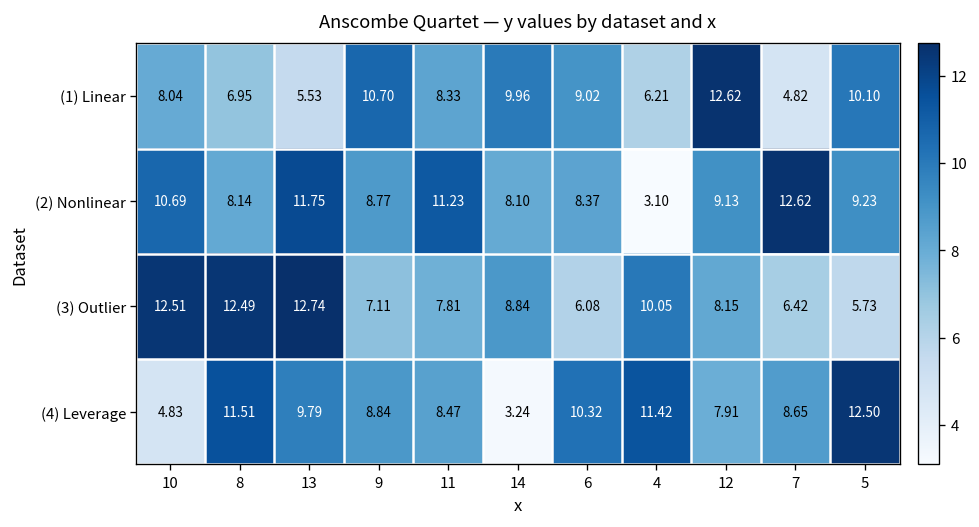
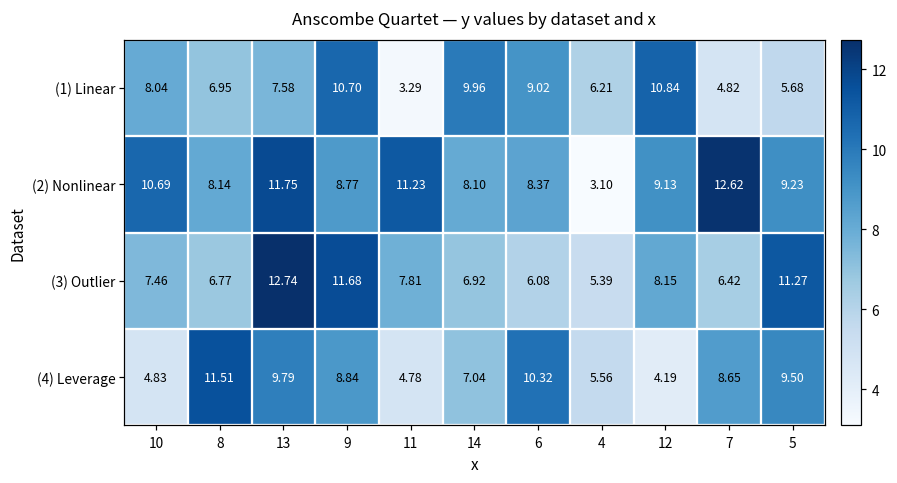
  {
    "(1) Linear": {
      "10": 8.04,
      "8": 6.95,
-     "13": 5.53,
+     "13": 7.58,
      "9": 10.70,
-     "11": 8.33,
+     "11": 3.29,
      "14": 9.96,
      "6": 9.02,
      "4": 6.21,
-     "12": 12.62,
+     "12": 10.84,
      "7": 4.82,
-     "5": 10.10
+     "5": 5.68
    },
    "(2) Nonlinear": {
      "10": 10.69,
      "8": 8.14,
      "13": 11.75,
      "9": 8.77,
      "11": 11.23,
      "14": 8.10,
      "6": 8.37,
      "4": 3.10,
      "12": 9.13,
      "7": 12.62,
      "5": 9.23
    },
    "(3) Outlier": {
-     "10": 12.51,
-     "8": 12.49,
+     "10": 7.46,
+     "8": 6.77,
      "13": 12.74,
-     "9": 7.11,
+     "9": 11.68,
      "11": 7.81,
-     "14": 8.84,
+     "14": 6.92,
      "6": 6.08,
-     "4": 10.05,
+     "4": 5.39,
      "12": 8.15,
      "7": 6.42,
-     "5": 5.73
+     "5": 11.27
    },
    "(4) Leverage": {
      "10": 4.83,
      "8": 11.51,
      "13": 9.79,
      "9": 8.84,
-     "11": 8.47,
-     "14": 3.24,
+     "11": 4.78,
+     "14": 7.04,
      "6": 10.32,
-     "4": 11.42,
-     "12": 7.91,
+     "4": 5.56,
+     "12": 4.19,
      "7": 8.65,
-     "5": 12.50
+     "5": 9.50
    }
  }
